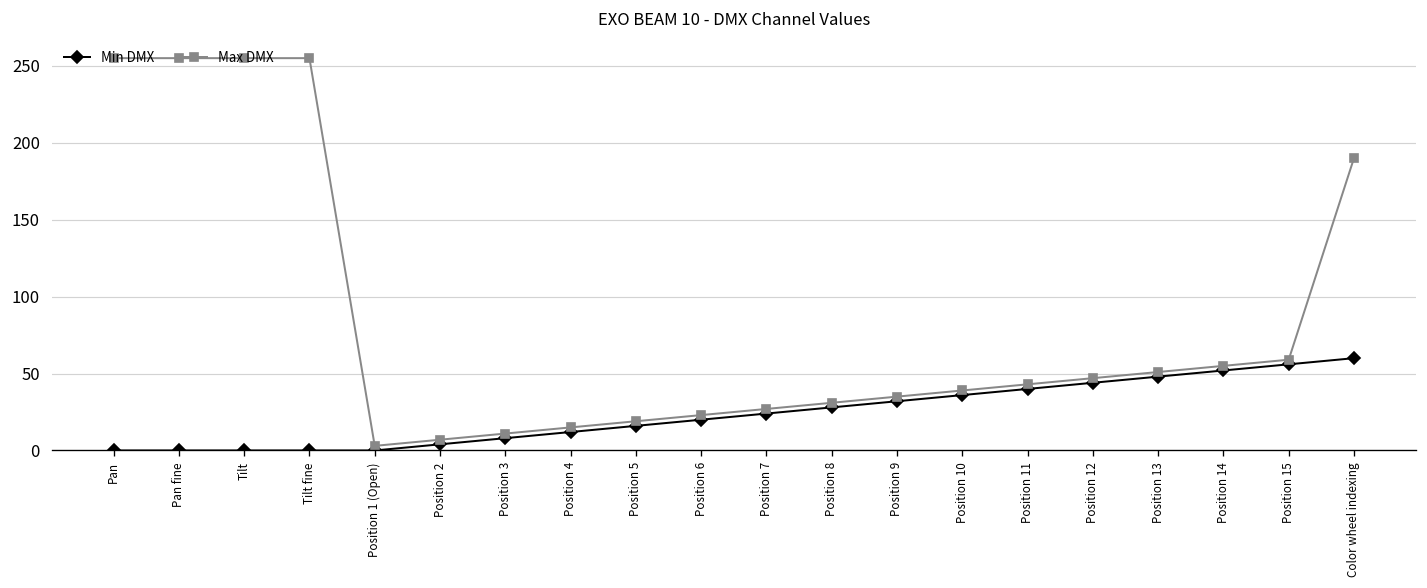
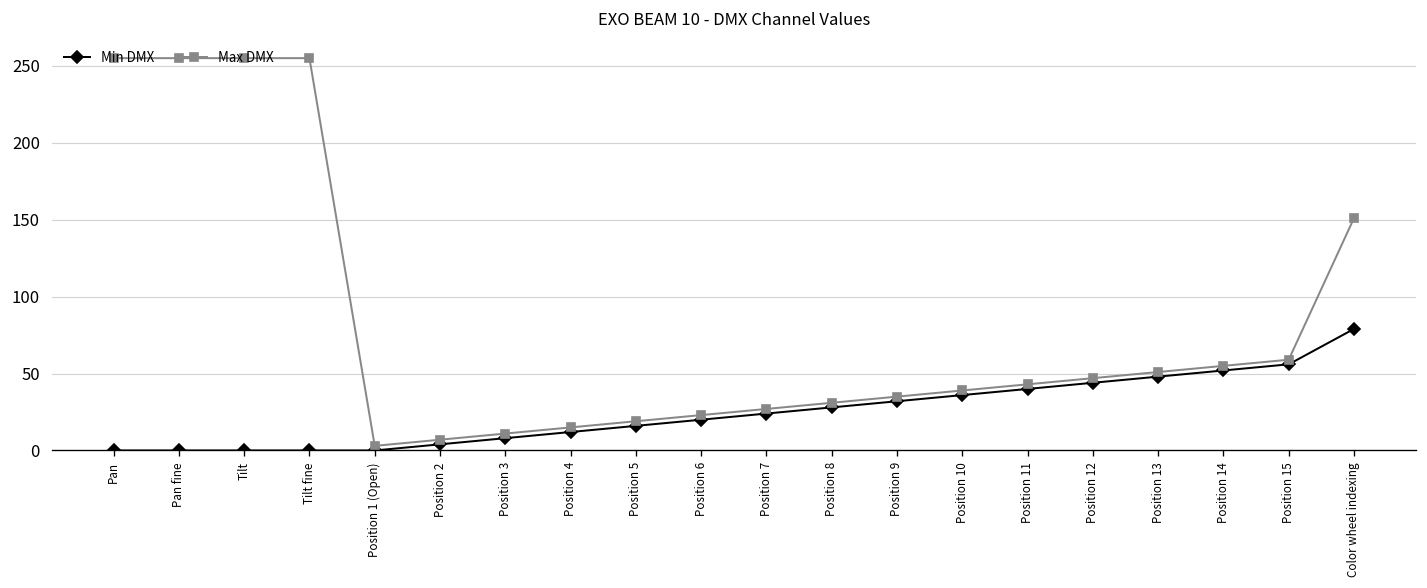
  {
    "Min DMX": {
      "Pan": 0,
      "Pan fine": 0,
      "Tilt": 0,
      "Tilt fine": 0,
      "Position 1 (Open)": 0,
      "Position 2": 4,
      "Position 3": 8,
      "Position 4": 12,
      "Position 5": 16,
      "Position 6": 20,
      "Position 7": 24,
      "Position 8": 28,
      "Position 9": 32,
      "Position 10": 36,
      "Position 11": 40,
      "Position 12": 44,
      "Position 13": 48,
      "Position 14": 52,
      "Position 15": 56,
-     "Color wheel indexing": 60
+     "Color wheel indexing": 79
    },
    "Max DMX": {
      "Pan": 255,
      "Pan fine": 255,
      "Tilt": 255,
      "Tilt fine": 255,
      "Position 1 (Open)": 3,
      "Position 2": 7,
      "Position 3": 11,
      "Position 4": 15,
      "Position 5": 19,
      "Position 6": 23,
      "Position 7": 27,
      "Position 8": 31,
      "Position 9": 35,
      "Position 10": 39,
      "Position 11": 43,
      "Position 12": 47,
      "Position 13": 51,
      "Position 14": 55,
      "Position 15": 59,
-     "Color wheel indexing": 190
+     "Color wheel indexing": 151
    }
  }
